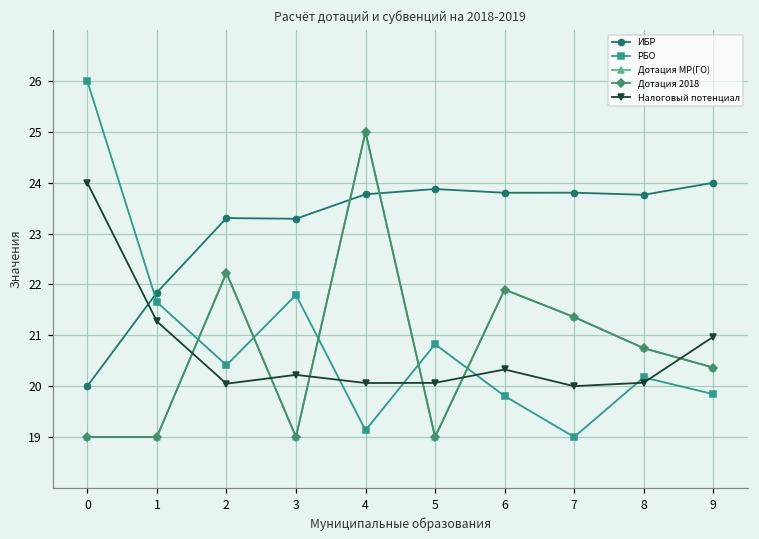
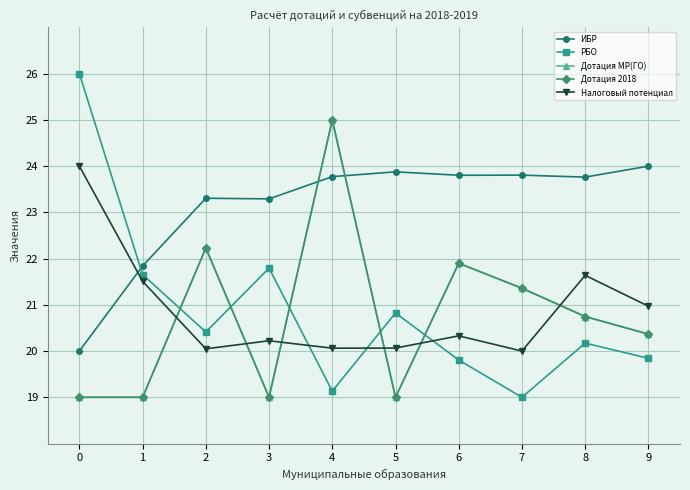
  {
    "Налоговый потенциал": {
      "0": 24.0,
-     "1": 21.3,
+     "1": 21.5,
      "2": 20.0,
      "3": 20.2,
      "4": 20.1,
      "5": 20.1,
      "6": 20.3,
      "7": 20.0,
-     "8": 20.1,
+     "8": 21.6,
      "9": 21.0
    }
  }
